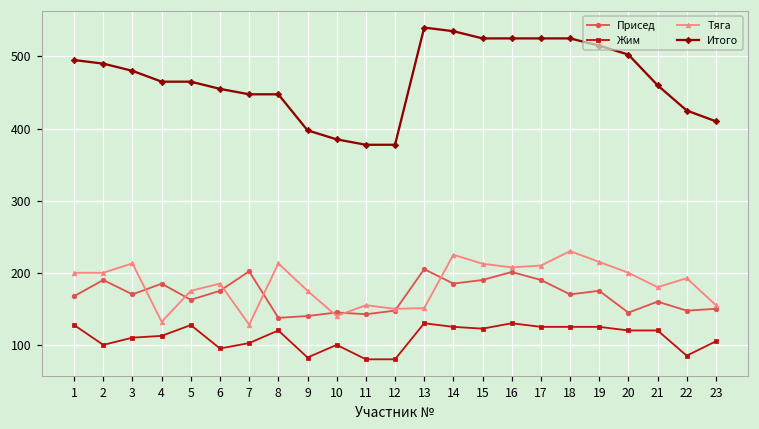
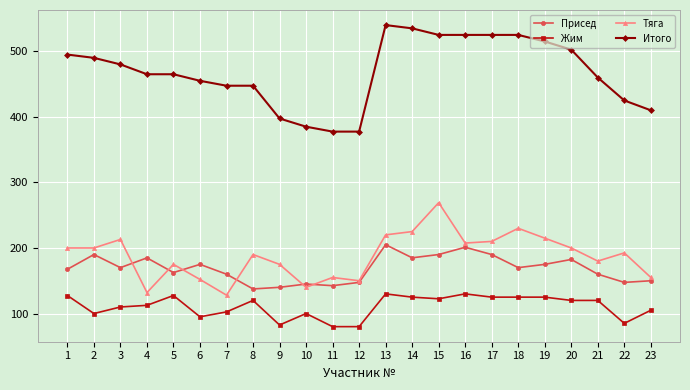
  {
    "Присед": {
      "1": 170,
      "2": 190,
      "3": 170,
      "4": 180,
      "5": 160,
      "6": 180,
-     "7": 200,
+     "7": 160,
      "8": 140,
      "9": 140,
      "10": 150,
      "11": 140,
      "13": 210,
      "14": 190,
      "15": 190,
      "16": 200,
      "17": 190,
      "18": 170,
      "19": 180,
-     "20": 140,
+     "20": 180,
      "21": 160,
      "22": 150,
      "23": 150
    },
    "Тяга": {
      "1": 200,
      "2": 200,
      "3": 210,
      "4": 130,
      "5": 180,
-     "6": 190,
+     "6": 150,
      "7": 130,
-     "8": 210,
+     "8": 190,
      "9": 180,
      "10": 140,
      "11": 160,
-     "13": 150,
+     "13": 220,
      "14": 230,
-     "15": 210,
+     "15": 270,
      "16": 210,
      "17": 210,
      "18": 230,
      "19": 220,
      "20": 200,
      "21": 180,
      "22": 190,
      "23": 160
    }
  }
